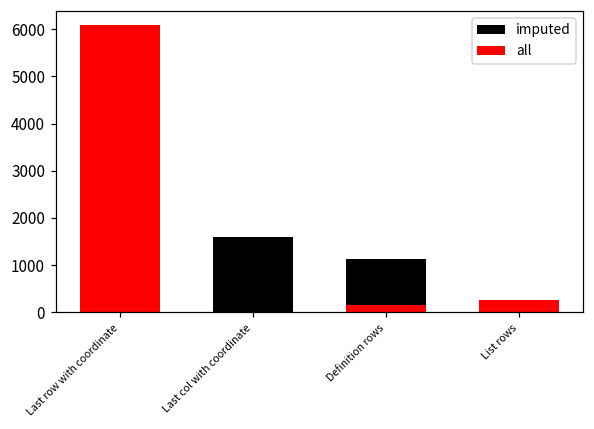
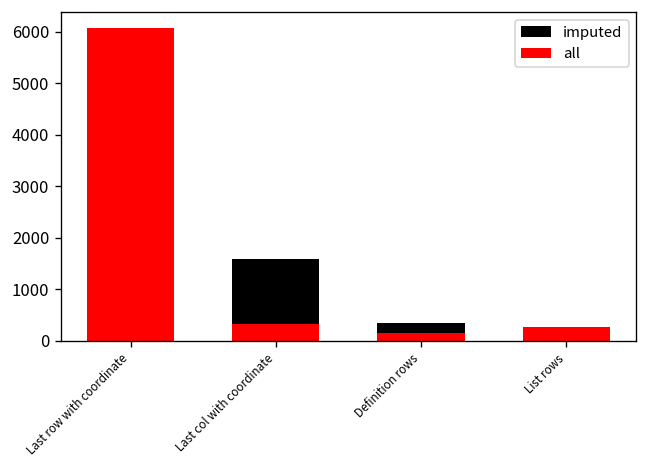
  {
    "imputed": {
      "Last row with coordinate": 6100,
      "Last col with coordinate": 1600,
-     "Definition rows": 1100,
+     "Definition rows": 300,
      "List rows": 300
    },
    "all": {
      "Last row with coordinate": 6100,
-     "Last col with coordinate": 0,
+     "Last col with coordinate": 300,
      "List rows": 300
    }
  }
